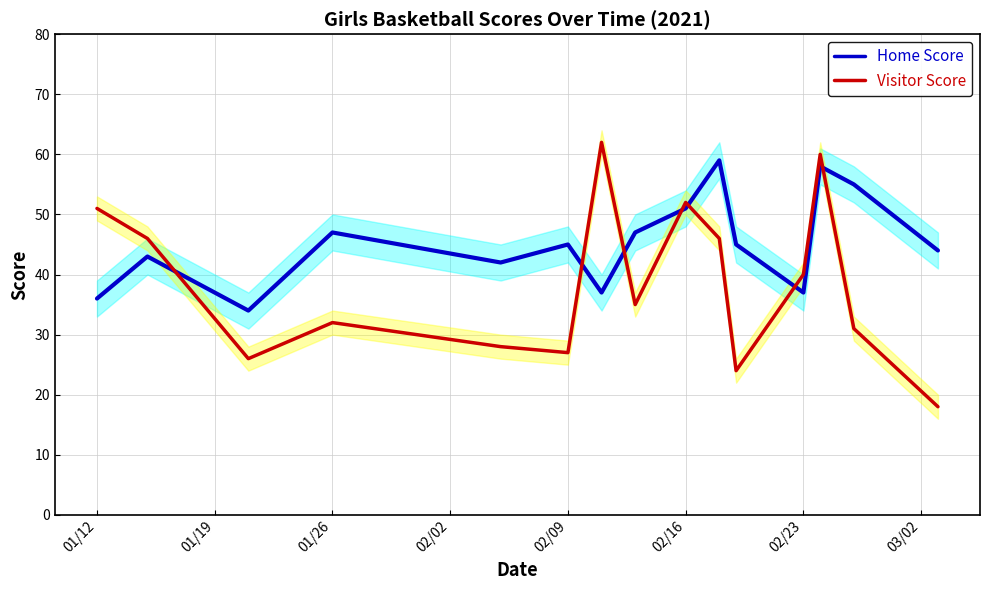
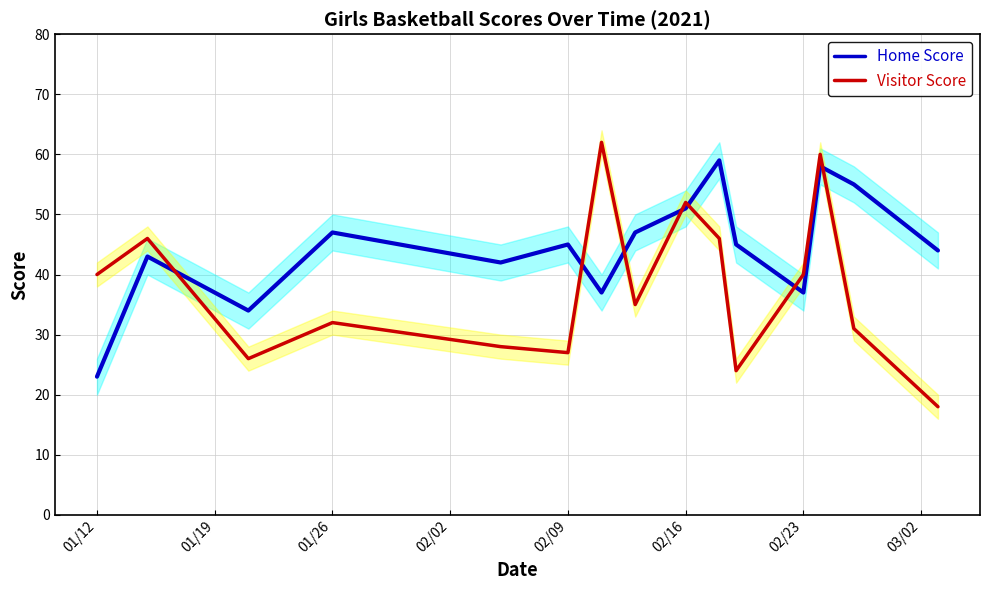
  {
    "Home Score": {
-     "01/12": 36,
+     "01/12": 23,
      "01/26": 47,
      "02/09": 45,
      "02/16": 51,
      "02/23": 37
    },
    "Visitor Score": {
-     "01/12": 51,
+     "01/12": 40,
      "01/26": 32,
      "02/09": 27,
      "02/16": 52
    }
  }
